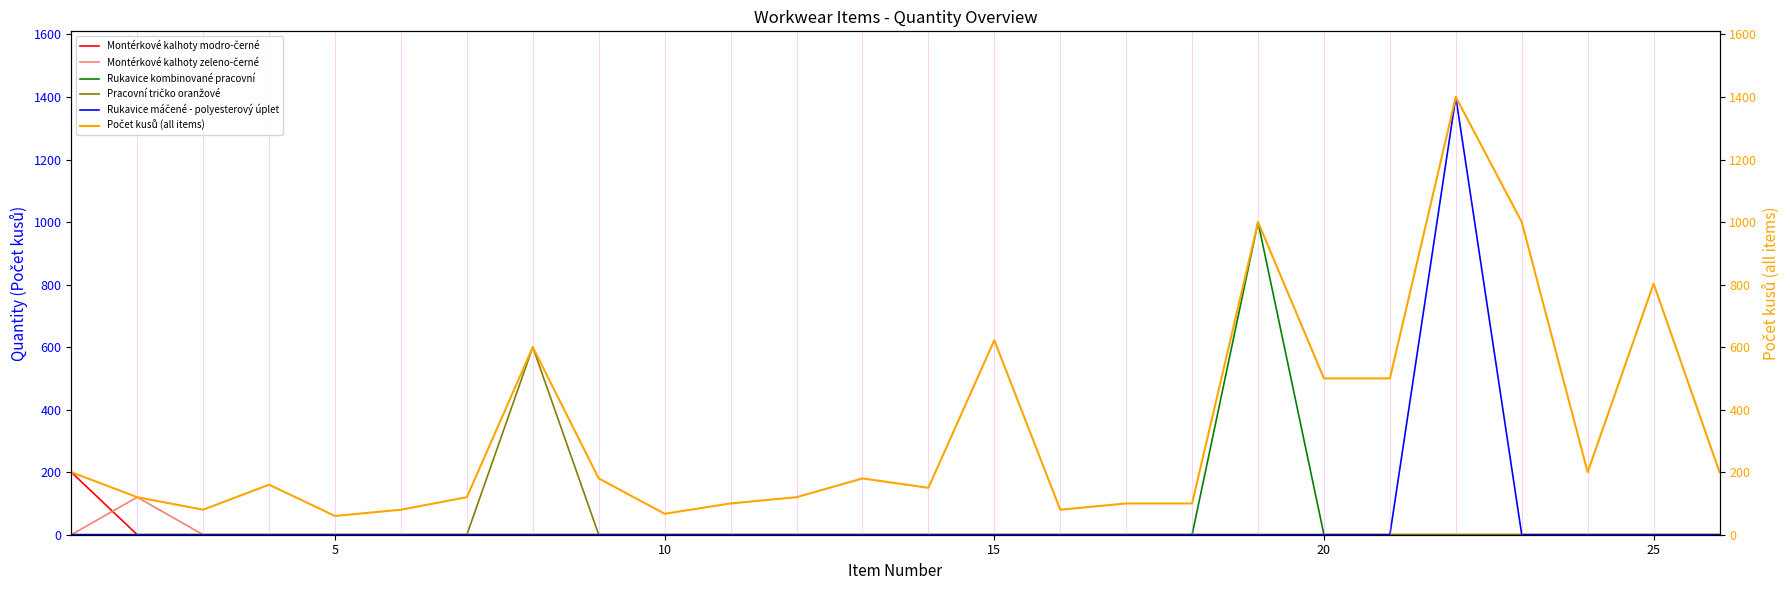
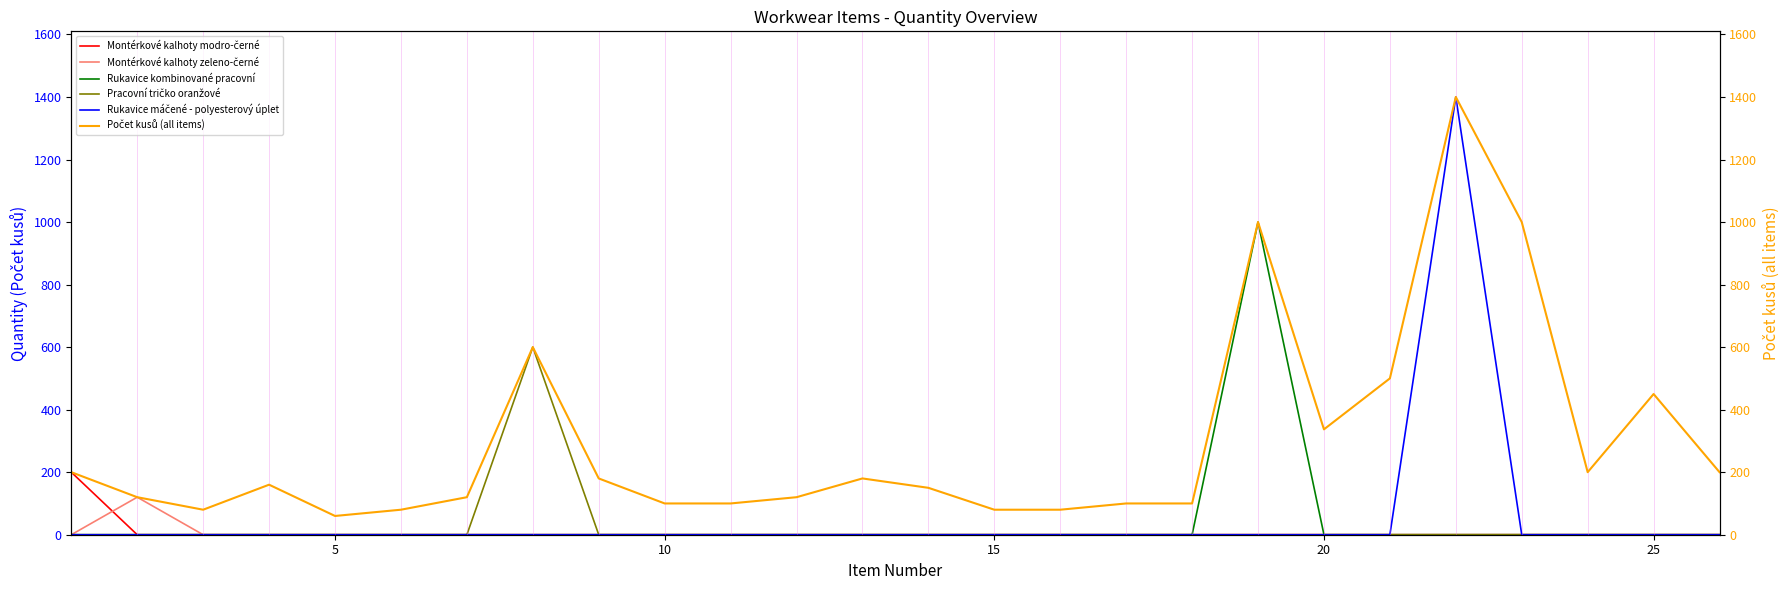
  {
    "Počet kusů (all items)": {
      "5": 60,
-     "10": 70,
-     "15": 620,
-     "20": 500,
-     "25": 800
+     "10": 100,
+     "15": 80,
+     "20": 340,
+     "25": 450
    }
  }
